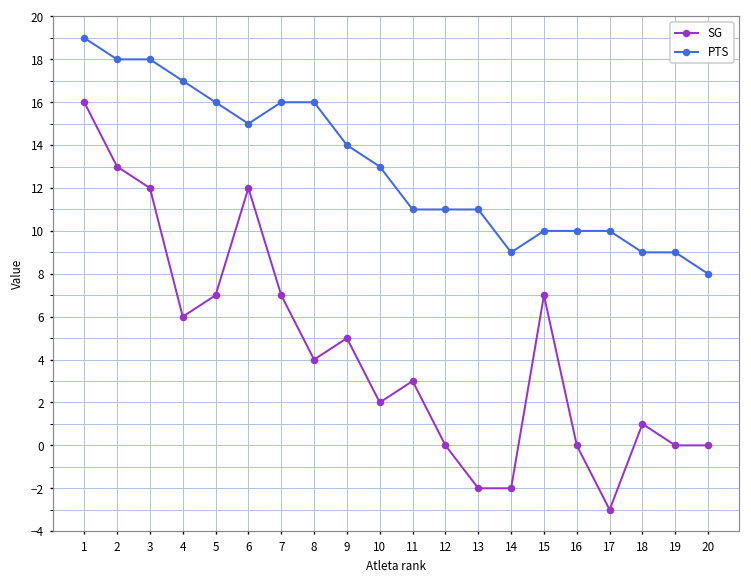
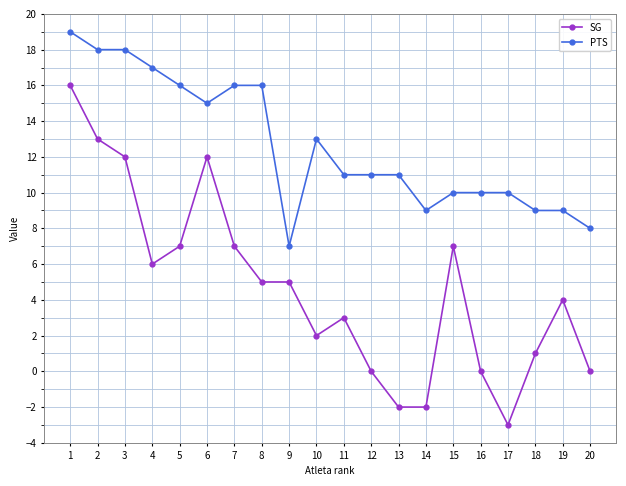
  {
    "SG": {
      "1": 16,
      "2": 13,
      "3": 12,
      "4": 6,
      "5": 7,
      "6": 12,
      "7": 7,
-     "8": 4,
+     "8": 5,
      "9": 5,
      "10": 2,
      "11": 3,
      "12": 0,
      "13": -2,
      "14": -2,
      "15": 7,
      "16": 0,
      "17": -3,
      "18": 1,
-     "19": 0,
+     "19": 4,
      "20": 0
    },
    "PTS": {
      "1": 19,
      "2": 18,
      "3": 18,
      "4": 17,
      "5": 16,
      "6": 15,
      "7": 16,
      "8": 16,
-     "9": 14,
+     "9": 7,
      "10": 13,
      "11": 11,
      "12": 11,
      "13": 11,
      "14": 9,
      "15": 10,
      "16": 10,
      "17": 10,
      "18": 9,
      "19": 9,
      "20": 8
    }
  }
